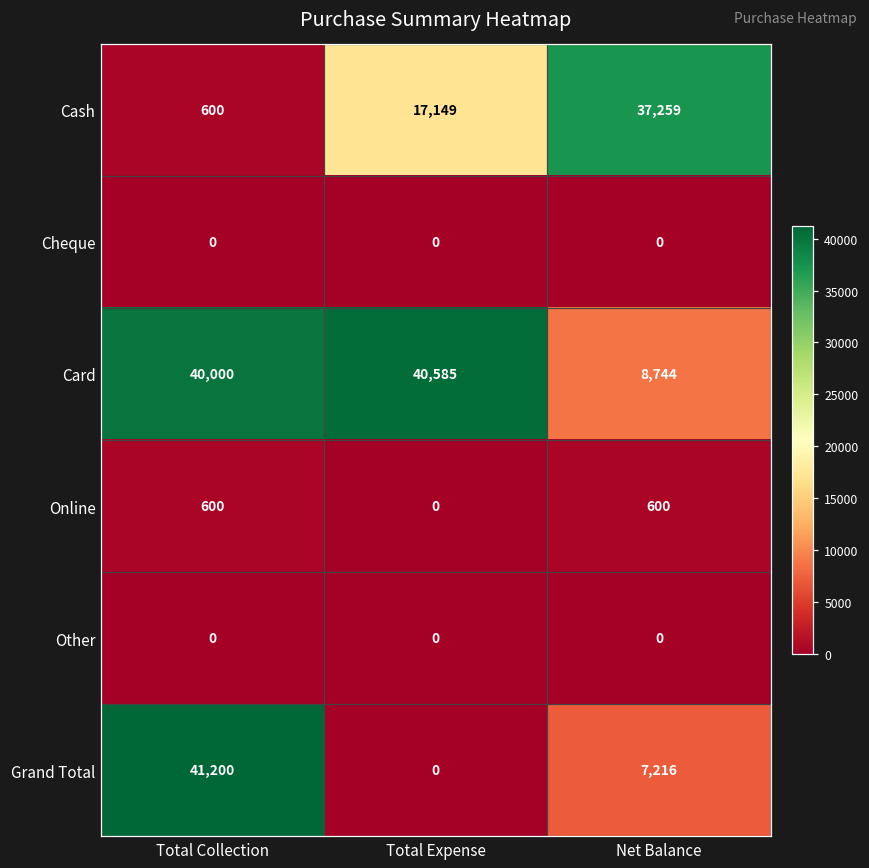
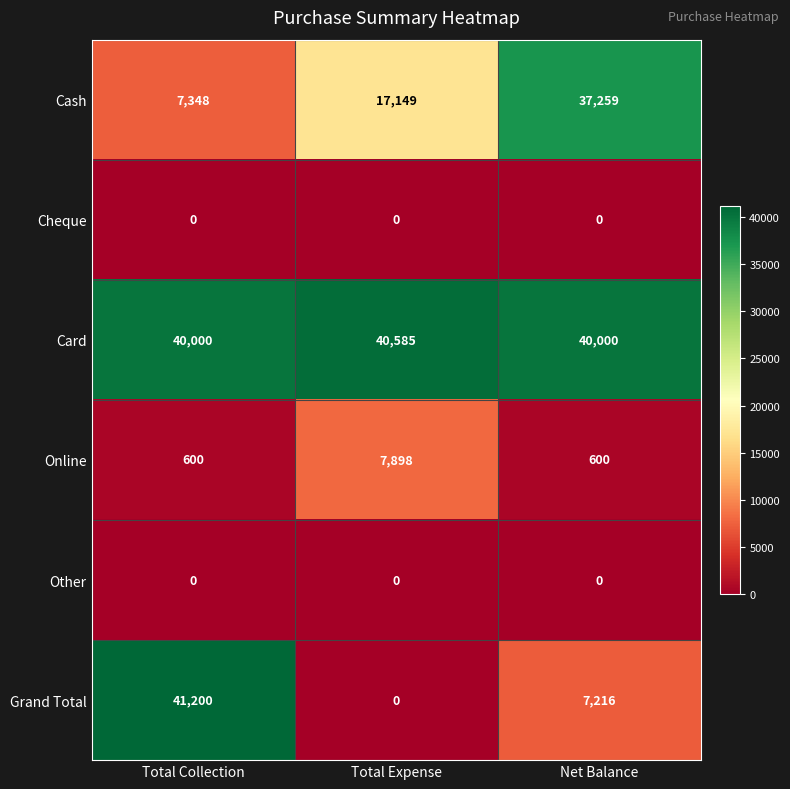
  {
    "Cash": {
-     "Total Collection": "600",
+     "Total Collection": "7,348",
      "Total Expense": "17,149",
      "Net Balance": "37,259"
    },
    "Cheque": {
      "Total Collection": "0",
      "Total Expense": "0",
      "Net Balance": "0"
    },
    "Card": {
      "Total Collection": "40,000",
      "Total Expense": "40,585",
-     "Net Balance": "8,744"
+     "Net Balance": "40,000"
    },
    "Online": {
      "Total Collection": "600",
-     "Total Expense": "0",
+     "Total Expense": "7,898",
      "Net Balance": "600"
    },
    "Other": {
      "Total Collection": "0",
      "Total Expense": "0",
      "Net Balance": "0"
    },
    "Grand Total": {
      "Total Collection": "41,200",
      "Total Expense": "0",
      "Net Balance": "7,216"
    }
  }
